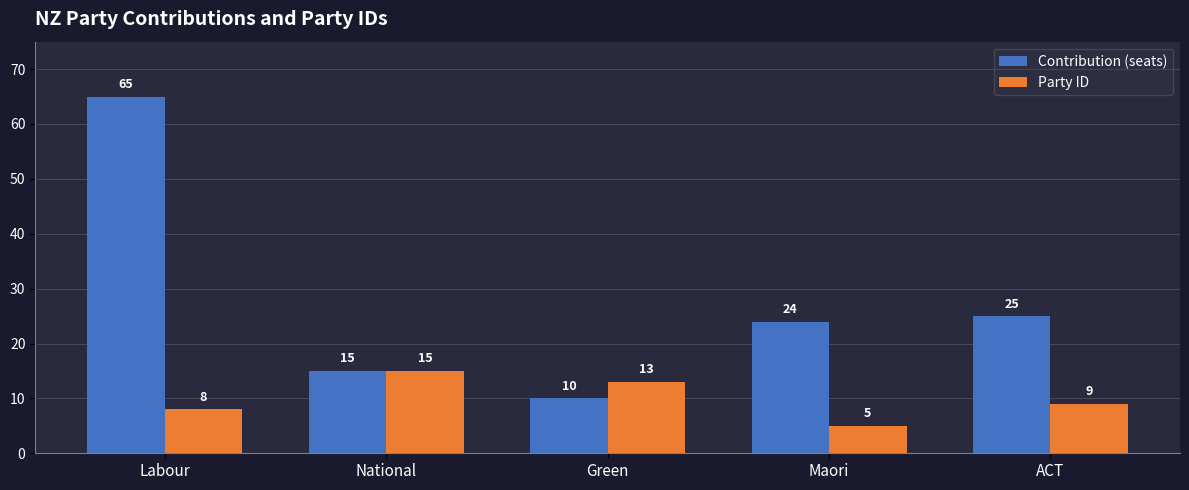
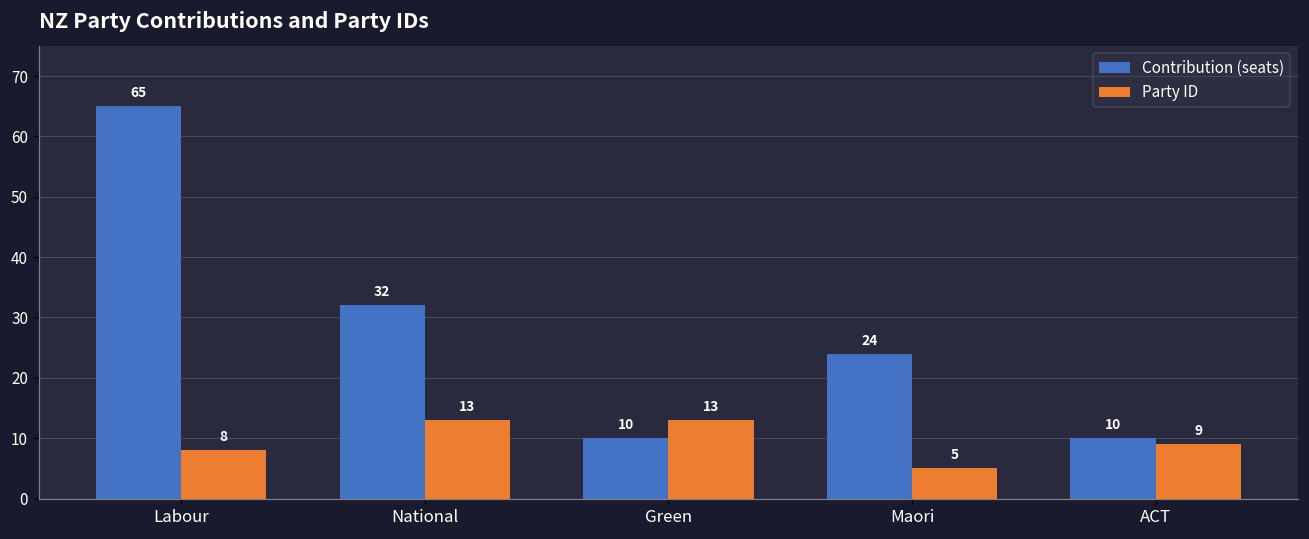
  {
    "Contribution (seats)": {
      "Labour": 65,
-     "National": 15,
+     "National": 32,
      "Green": 10,
      "Maori": 24,
-     "ACT": 25
+     "ACT": 10
    },
    "Party ID": {
      "Labour": 8,
-     "National": 15,
+     "National": 13,
      "Green": 13,
      "Maori": 5,
      "ACT": 9
    }
  }
